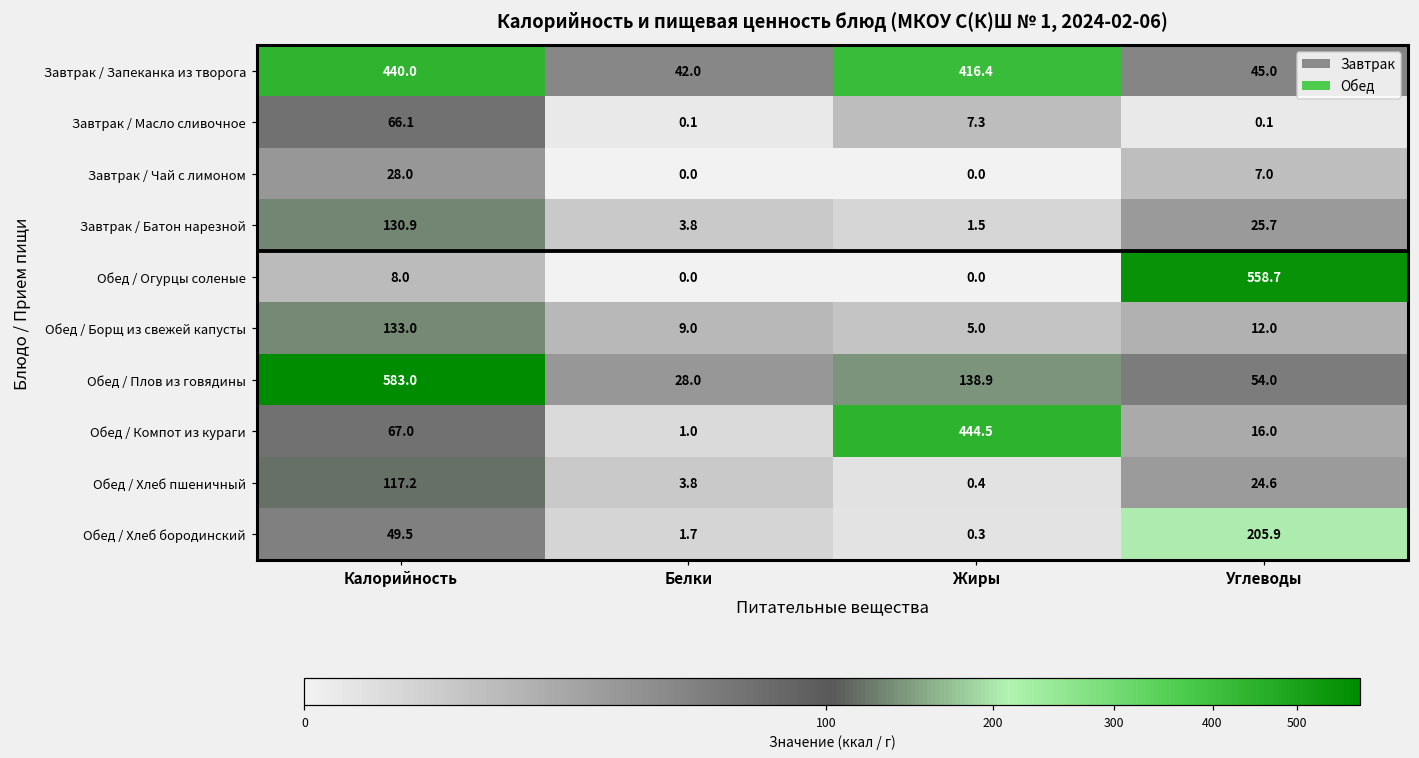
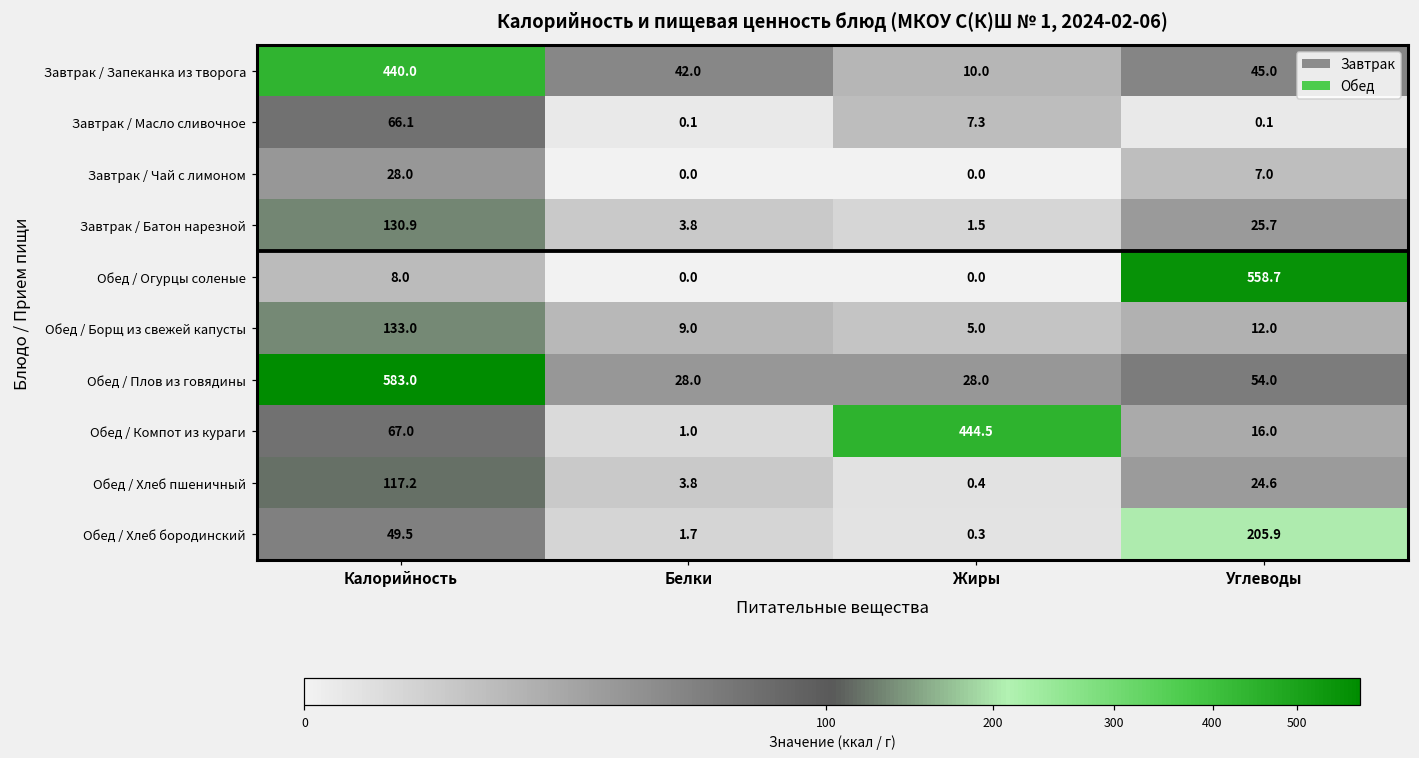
  {
    "Завтрак / Запеканка из творога": {
      "Калорийность": 440.0,
      "Белки": 42.0,
-     "Жиры": 416.4,
+     "Жиры": 10.0,
      "Углеводы": 45.0
    },
    "Завтрак / Масло сливочное": {
      "Калорийность": 66.1,
      "Белки": 0.1,
      "Жиры": 7.3,
      "Углеводы": 0.1
    },
    "Завтрак / Чай с лимоном": {
      "Калорийность": 28.0,
      "Белки": 0.0,
      "Жиры": 0.0,
      "Углеводы": 7.0
    },
    "Завтрак / Батон нарезной": {
      "Калорийность": 130.9,
      "Белки": 3.8,
      "Жиры": 1.5,
      "Углеводы": 25.7
    },
    "Обед / Огурцы соленые": {
      "Калорийность": 8.0,
      "Белки": 0.0,
      "Жиры": 0.0,
      "Углеводы": 558.7
    },
    "Обед / Борщ из свежей капусты": {
      "Калорийность": 133.0,
      "Белки": 9.0,
      "Жиры": 5.0,
      "Углеводы": 12.0
    },
    "Обед / Плов из говядины": {
      "Калорийность": 583.0,
      "Белки": 28.0,
-     "Жиры": 138.9,
+     "Жиры": 28.0,
      "Углеводы": 54.0
    },
    "Обед / Компот из кураги": {
      "Калорийность": 67.0,
      "Белки": 1.0,
      "Жиры": 444.5,
      "Углеводы": 16.0
    },
    "Обед / Хлеб пшеничный": {
      "Калорийность": 117.2,
      "Белки": 3.8,
      "Жиры": 0.4,
      "Углеводы": 24.6
    },
    "Обед / Хлеб бородинский": {
      "Калорийность": 49.5,
      "Белки": 1.7,
      "Жиры": 0.3,
      "Углеводы": 205.9
    }
  }
